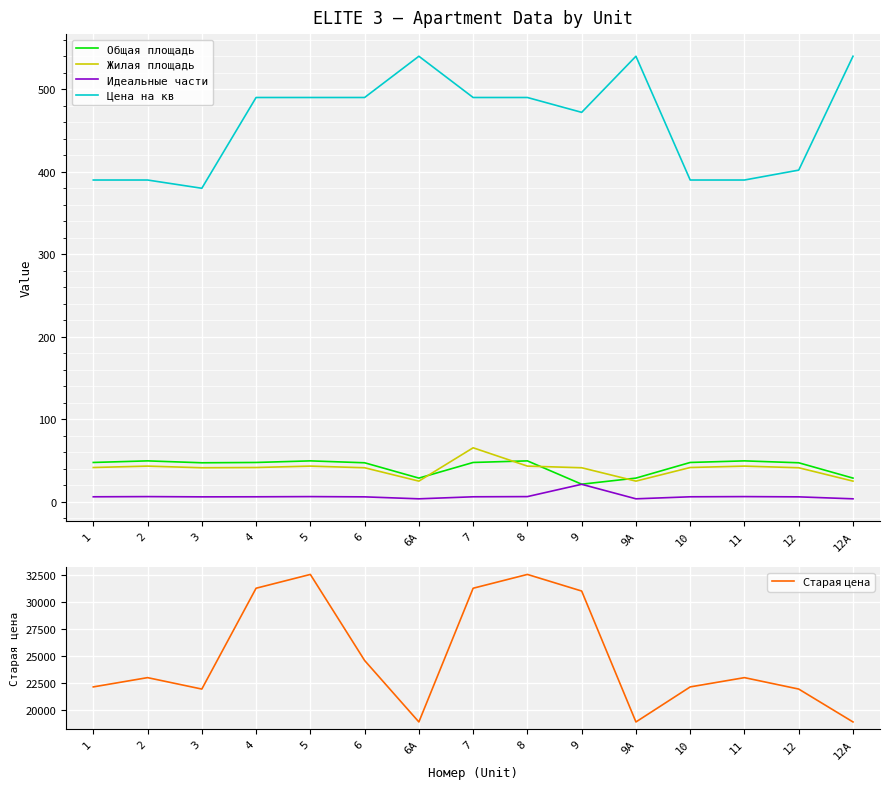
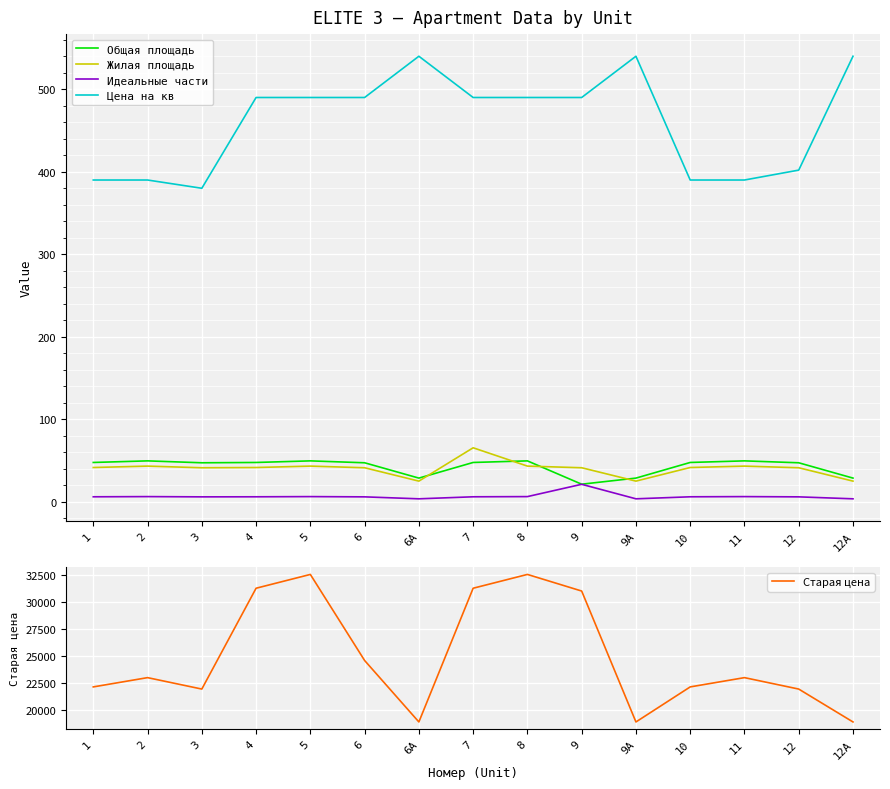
  {
    "ELITE 3 — Apartment Data by Unit": {
      "Общая площадь": {
        "1": 50,
        "2": 50,
        "3": 50,
        "4": 50,
        "5": 50,
        "6": 50,
        "6А": 30,
        "7": 50,
        "8": 50,
        "9А": 30,
        "10": 50,
        "11": 50,
        "12": 50,
        "12A": 30
      },
      "Жилая площадь": {
        "1": 40,
        "2": 40,
        "3": 40,
        "4": 40,
        "5": 40,
        "6": 40,
        "6А": 30,
        "7": 70,
        "8": 40,
        "9": 40,
        "9А": 30,
        "10": 40,
        "11": 40,
        "12": 40,
        "12A": 30
      },
      "Идеальные части": {
        "1": 10,
        "2": 10,
        "3": 10,
        "4": 10,
        "5": 10,
        "6": 10,
        "6А": 0,
        "7": 10,
        "8": 10,
        "9А": 0,
        "10": 10,
        "11": 10,
        "12": 10,
        "12A": 0
      },
      "Цена на кв": {
        "1": 390,
        "2": 390,
        "3": 380,
        "4": 490,
        "5": 490,
        "6": 490,
        "6А": 540,
        "7": 490,
        "8": 490,
-       "9": 470,
+       "9": 490,
        "9А": 540,
        "10": 390,
        "11": 390,
        "12": 400,
        "12A": 540
      }
    }
  }
